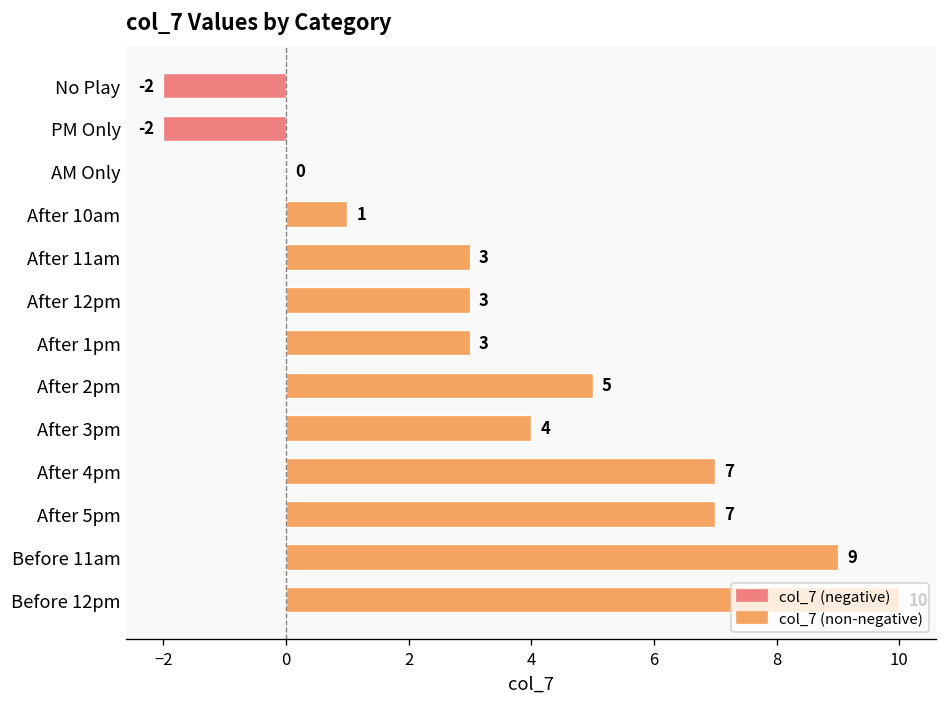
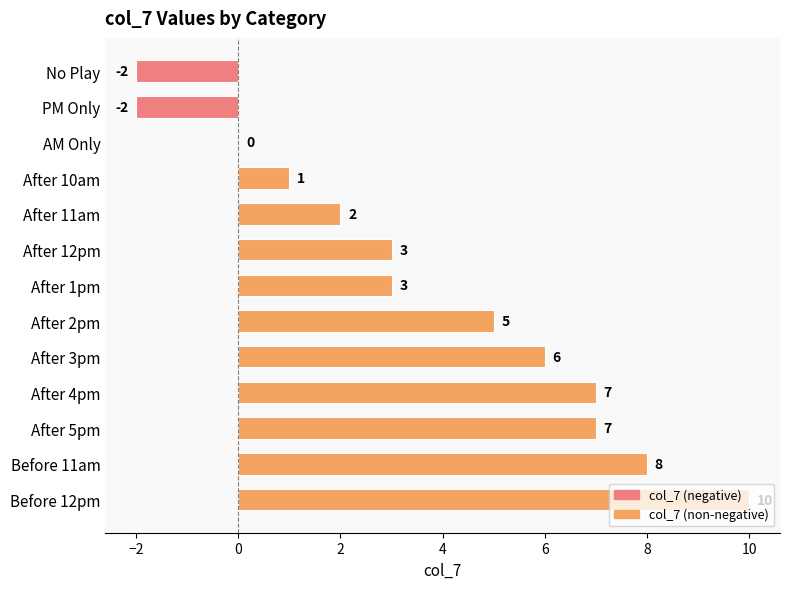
  {
    "No Play": -2,
    "PM Only": -2,
    "AM Only": 0,
    "After 10am": 1,
-   "After 11am": 3,
+   "After 11am": 2,
    "After 12pm": 3,
    "After 1pm": 3,
    "After 2pm": 5,
-   "After 3pm": 4,
+   "After 3pm": 6,
    "After 4pm": 7,
    "After 5pm": 7,
-   "Before 11am": 9
+   "Before 11am": 8
  }
